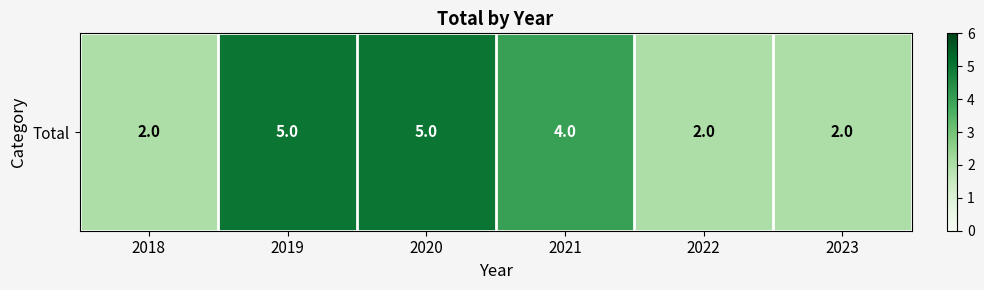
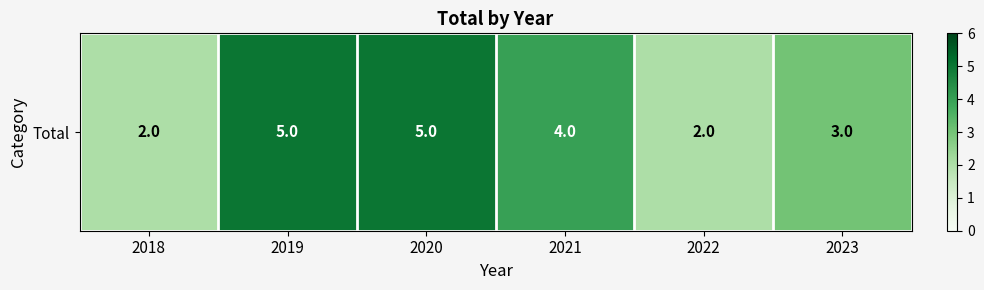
  {
    "Total": {
      "2018": 2.0,
      "2019": 5.0,
      "2020": 5.0,
      "2021": 4.0,
      "2022": 2.0,
-     "2023": 2.0
+     "2023": 3.0
    }
  }
